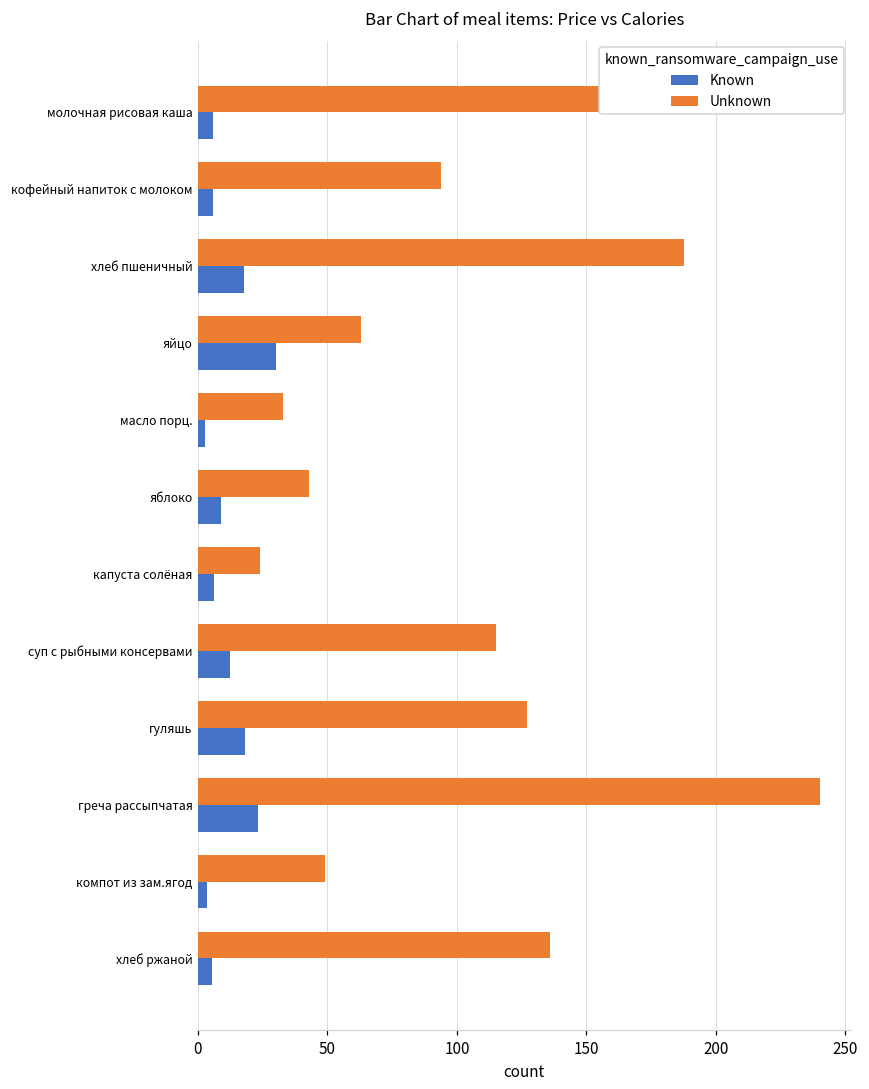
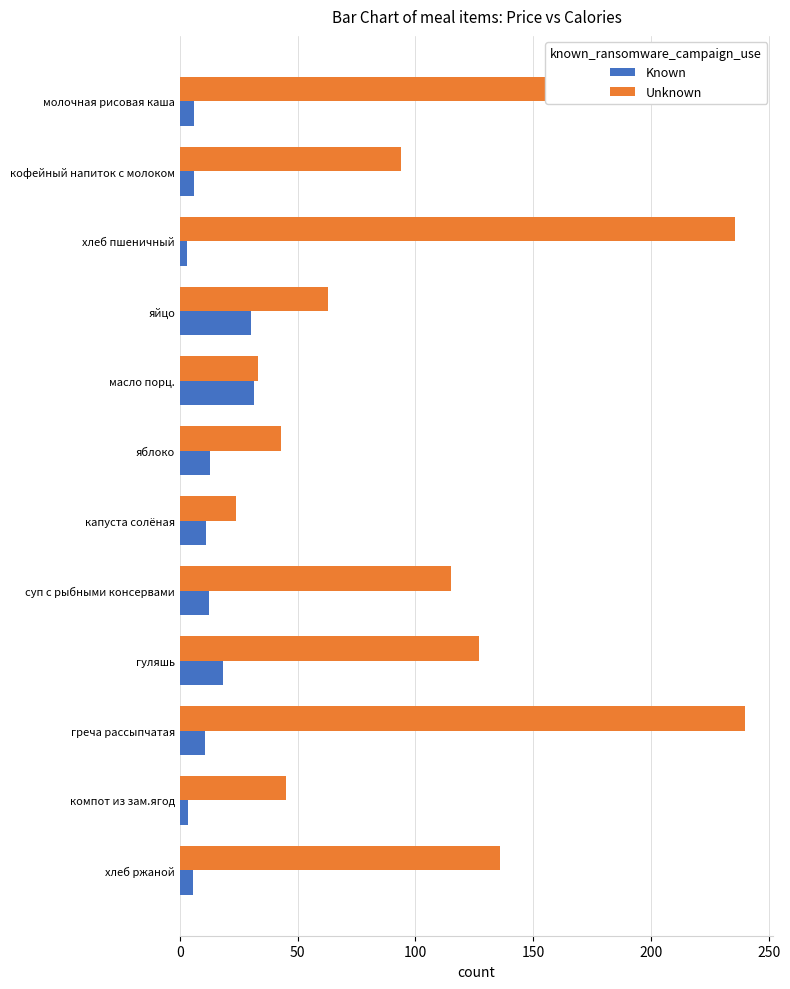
  {
    "Known": {
      "молочная рисовая каша": 6,
      "кофейный напиток с молоком": 6,
-     "хлеб пшеничный": 18,
+     "хлеб пшеничный": 3,
      "яйцо": 30,
-     "масло порц.": 3,
-     "яблоко": 9,
-     "капуста солёная": 6,
+     "масло порц.": 31,
+     "яблоко": 13,
+     "капуста солёная": 11,
      "суп с рыбными консервами": 13,
      "гуляшь": 18,
-     "греча рассыпчатая": 23,
+     "греча рассыпчатая": 11,
      "компот из зам.ягод": 3,
      "хлеб ржаной": 6
    },
    "Unknown": {
      "кофейный напиток с молоком": 94,
-     "хлеб пшеничный": 188,
+     "хлеб пшеничный": 236,
      "яйцо": 63,
      "масло порц.": 33,
      "яблоко": 43,
      "капуста солёная": 24,
      "суп с рыбными консервами": 115,
      "гуляшь": 127,
      "греча рассыпчатая": 240,
-     "компот из зам.ягод": 49,
+     "компот из зам.ягод": 45,
      "хлеб ржаной": 136
    }
  }
